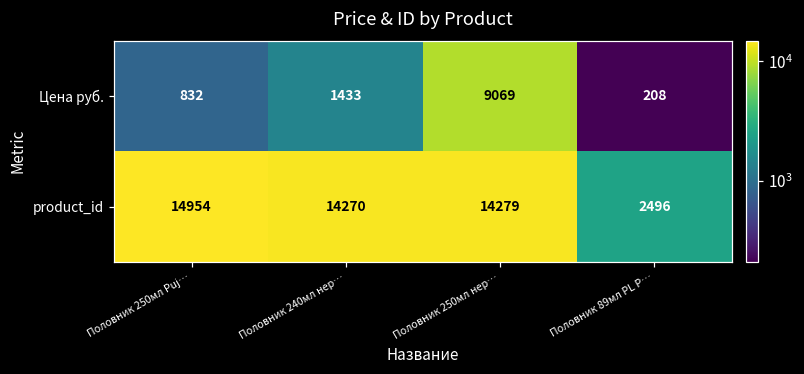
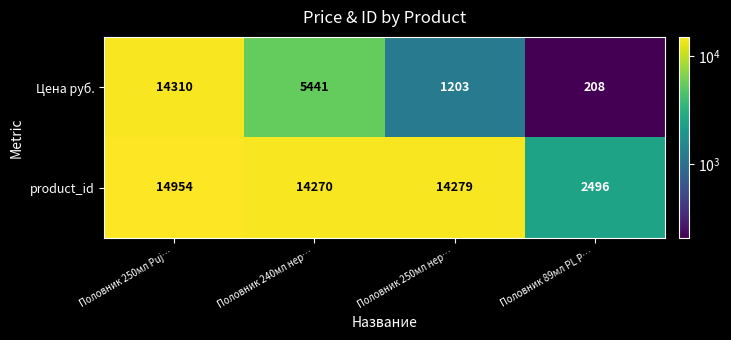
  {
    "Цена руб.": {
-     "Половник 250мл Puj…": 832,
-     "Половник 240мл нер…": 1433,
-     "Половник 250мл нер…": 9069,
+     "Половник 250мл Puj…": 14310,
+     "Половник 240мл нер…": 5441,
+     "Половник 250мл нер…": 1203,
      "Половник 89мл PL P…": 208
    },
    "product_id": {
      "Половник 250мл Puj…": 14954,
      "Половник 240мл нер…": 14270,
      "Половник 250мл нер…": 14279,
      "Половник 89мл PL P…": 2496
    }
  }
